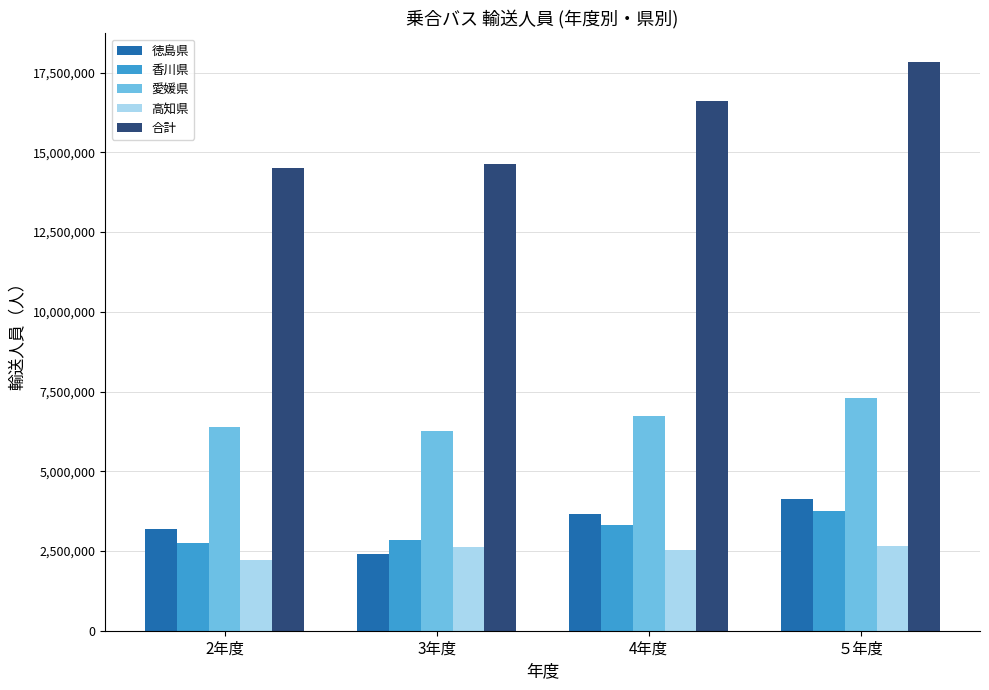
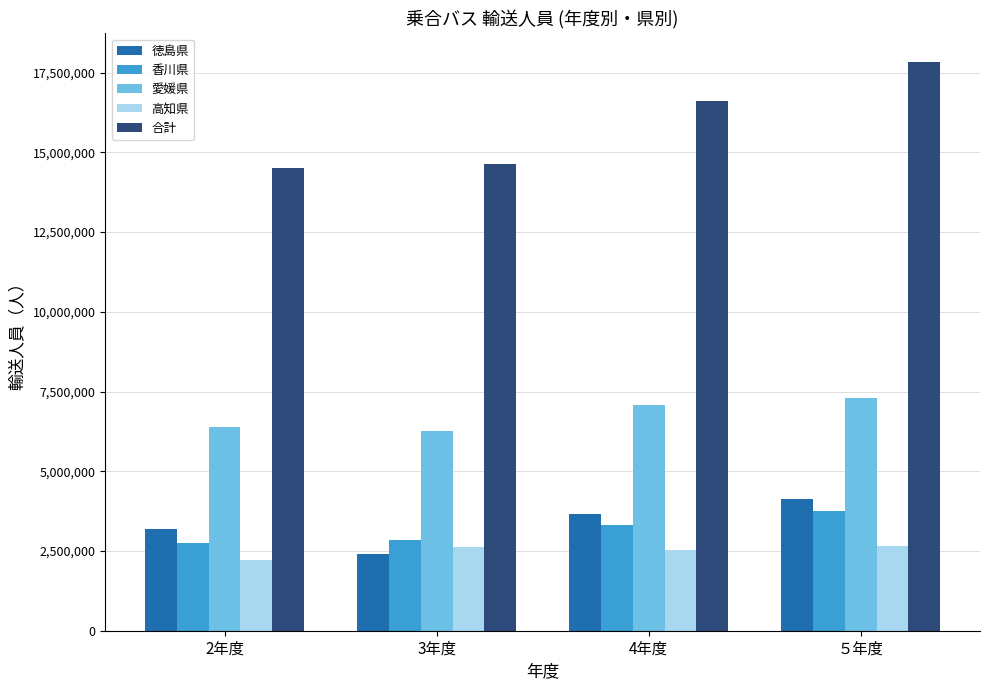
  {
    "徳島県": {
      "2年度": "3,200,000",
      "3年度": "2,400,000",
      "4年度": "3,700,000",
      "５年度": "4,100,000"
    },
    "香川県": {
      "2年度": "2,700,000",
      "3年度": "2,900,000",
      "4年度": "3,300,000",
      "５年度": "3,800,000"
    },
    "愛媛県": {
      "2年度": "6,400,000",
      "3年度": "6,300,000",
-     "4年度": "6,700,000",
+     "4年度": "7,100,000",
      "５年度": "7,300,000"
    },
    "高知県": {
      "2年度": "2,200,000",
      "3年度": "2,600,000",
      "4年度": "2,500,000",
      "５年度": "2,700,000"
    },
    "合計": {
      "2年度": "14,500,000",
      "3年度": "14,600,000",
      "4年度": "16,600,000",
      "５年度": "17,800,000"
    }
  }
